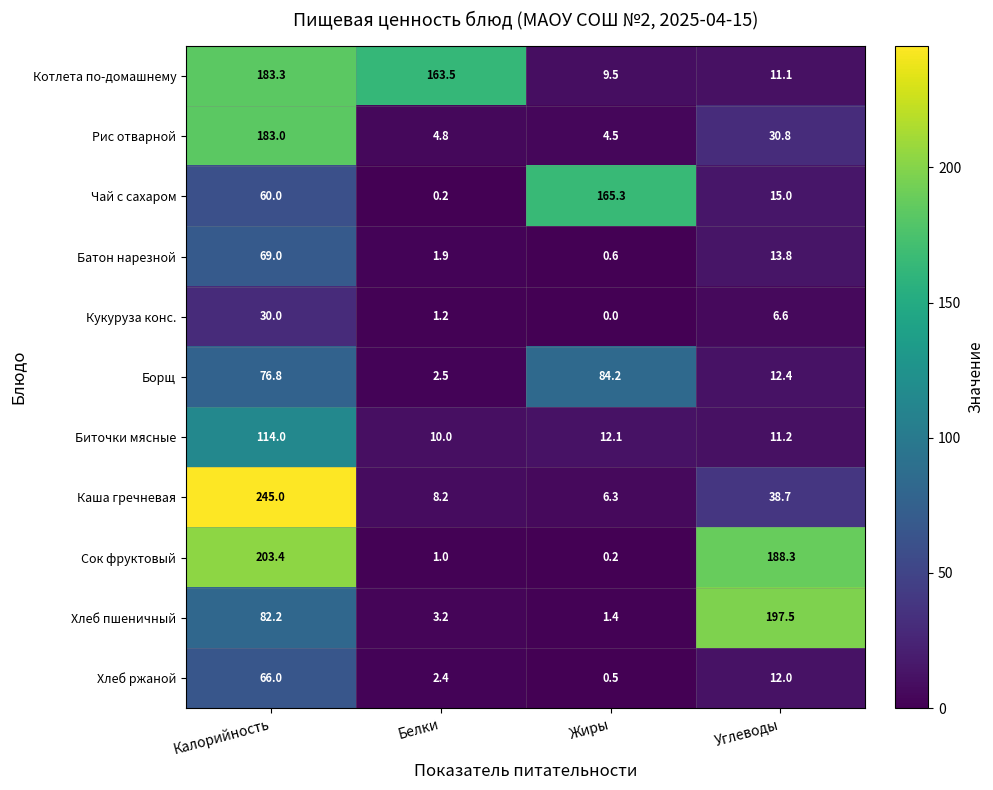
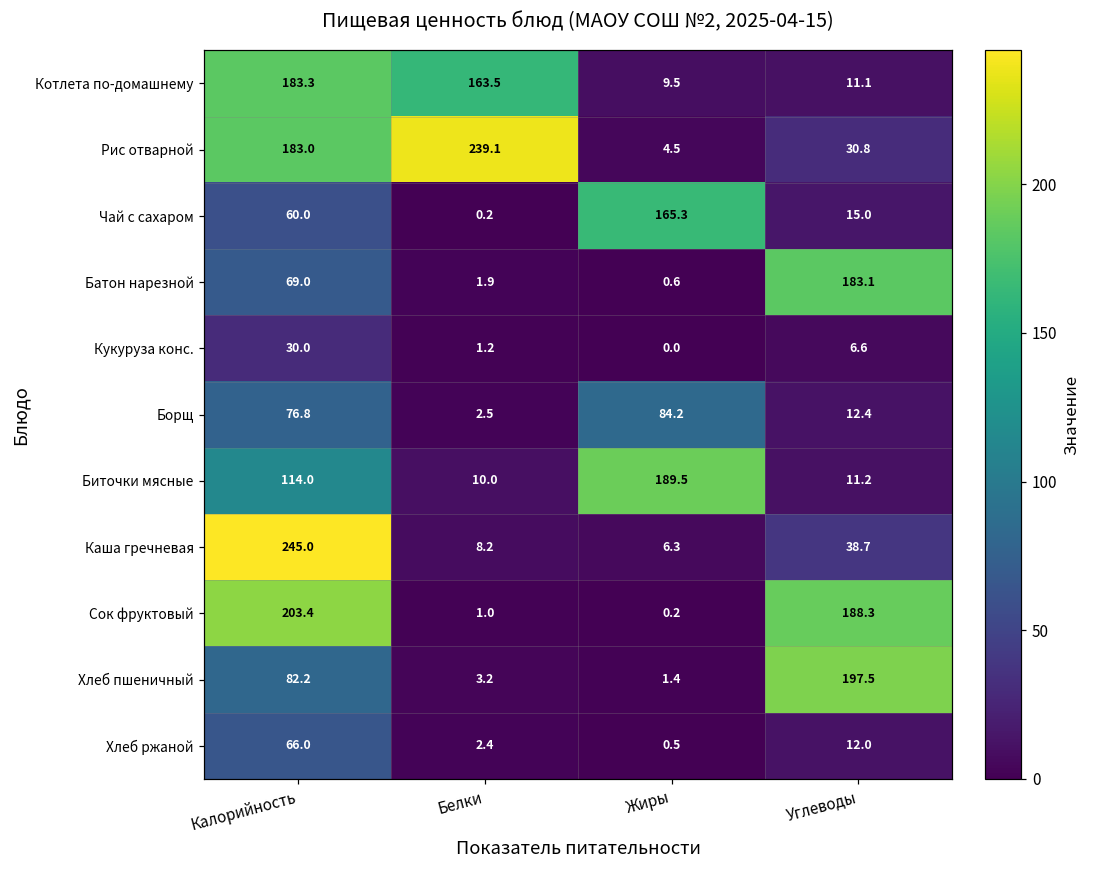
  {
    "Котлета по-домашнему": {
      "Калорийность": 183.3,
      "Белки": 163.5,
      "Жиры": 9.5,
      "Углеводы": 11.1
    },
    "Рис отварной": {
      "Калорийность": 183.0,
-     "Белки": 4.8,
+     "Белки": 239.1,
      "Жиры": 4.5,
      "Углеводы": 30.8
    },
    "Чай с сахаром": {
      "Калорийность": 60.0,
      "Белки": 0.2,
      "Жиры": 165.3,
      "Углеводы": 15.0
    },
    "Батон нарезной": {
      "Калорийность": 69.0,
      "Белки": 1.9,
      "Жиры": 0.6,
-     "Углеводы": 13.8
+     "Углеводы": 183.1
    },
    "Кукуруза конс.": {
      "Калорийность": 30.0,
      "Белки": 1.2,
      "Жиры": 0.0,
      "Углеводы": 6.6
    },
    "Борщ": {
      "Калорийность": 76.8,
      "Белки": 2.5,
      "Жиры": 84.2,
      "Углеводы": 12.4
    },
    "Биточки мясные": {
      "Калорийность": 114.0,
      "Белки": 10.0,
-     "Жиры": 12.1,
+     "Жиры": 189.5,
      "Углеводы": 11.2
    },
    "Каша гречневая": {
      "Калорийность": 245.0,
      "Белки": 8.2,
      "Жиры": 6.3,
      "Углеводы": 38.7
    },
    "Сок фруктовый": {
      "Калорийность": 203.4,
      "Белки": 1.0,
      "Жиры": 0.2,
      "Углеводы": 188.3
    },
    "Хлеб пшеничный": {
      "Калорийность": 82.2,
      "Белки": 3.2,
      "Жиры": 1.4,
      "Углеводы": 197.5
    },
    "Хлеб ржаной": {
      "Калорийность": 66.0,
      "Белки": 2.4,
      "Жиры": 0.5,
      "Углеводы": 12.0
    }
  }
